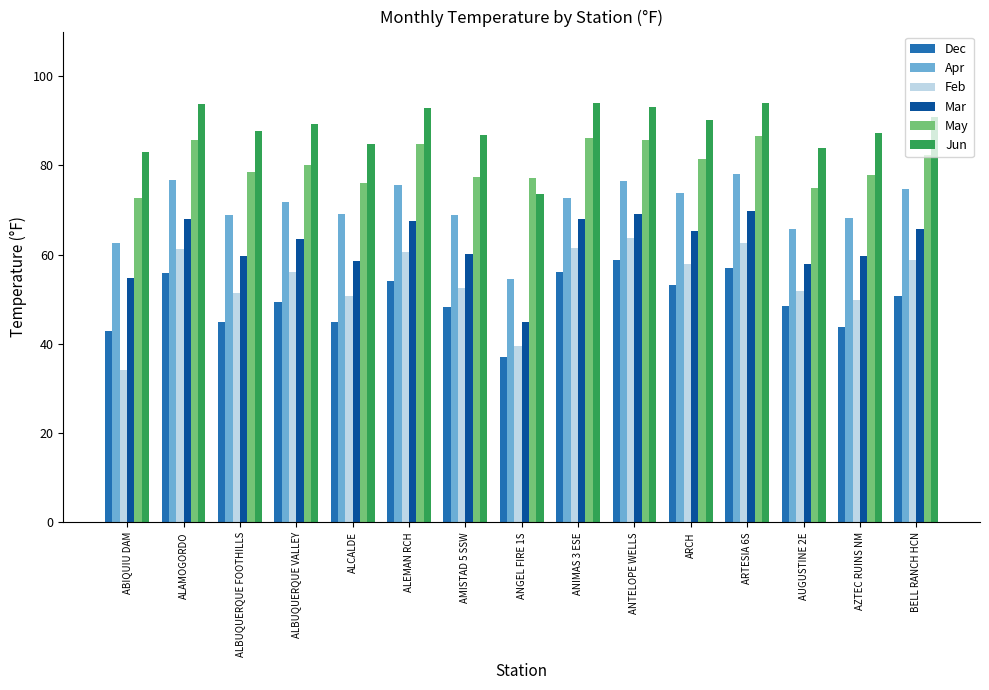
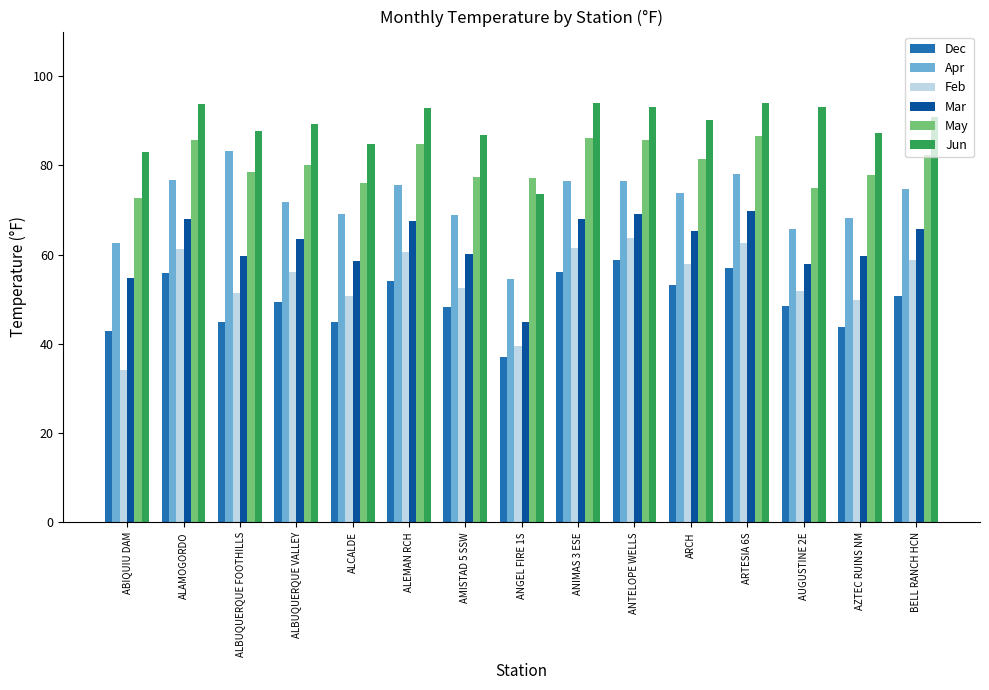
  {
    "Apr": {
      "ABIQUIU DAM": 63,
      "ALAMOGORDO": 77,
-     "ALBUQUERQUE FOOTHILLS": 69,
+     "ALBUQUERQUE FOOTHILLS": 83,
      "ALBUQUERQUE VALLEY": 72,
      "ALCALDE": 69,
      "ALEMAN RCH": 76,
      "AMISTAD 5 SSW": 69,
      "ANGEL FIRE 1S": 55,
-     "ANIMAS 3 ESE": 73,
+     "ANIMAS 3 ESE": 77,
      "ANTELOPE WELLS": 77,
      "ARCH": 74,
      "ARTESIA 6S": 78,
      "AUGUSTINE 2E": 66,
      "AZTEC RUINS NM": 68,
      "BELL RANCH HCN": 75
    },
    "Feb": {
      "ABIQUIU DAM": 34,
      "ALAMOGORDO": 61,
      "ALBUQUERQUE FOOTHILLS": 52,
      "ALBUQUERQUE VALLEY": 56,
      "ALCALDE": 51,
      "ALEMAN RCH": 61,
      "AMISTAD 5 SSW": 53,
      "ANGEL FIRE 1S": 40,
      "ANIMAS 3 ESE": 61,
      "ANTELOPE WELLS": 64,
      "ARCH": 58,
      "ARTESIA 6S": 63,
      "AUGUSTINE 2E": 52,
      "AZTEC RUINS NM": 50,
      "BELL RANCH HCN": 59
    },
    "May": {
      "ABIQUIU DAM": 73,
      "ALAMOGORDO": 86,
      "ALBUQUERQUE FOOTHILLS": 79,
      "ALBUQUERQUE VALLEY": 80,
      "ALCALDE": 76,
      "ALEMAN RCH": 85,
      "AMISTAD 5 SSW": 78,
      "ANGEL FIRE 1S": 77,
      "ANIMAS 3 ESE": 86,
      "ANTELOPE WELLS": 86,
      "ARCH": 81,
      "ARTESIA 6S": 87,
      "AUGUSTINE 2E": 75,
      "AZTEC RUINS NM": 78
    },
    "Jun": {
      "ABIQUIU DAM": 83,
      "ALAMOGORDO": 94,
      "ALBUQUERQUE FOOTHILLS": 88,
      "ALBUQUERQUE VALLEY": 89,
      "ALCALDE": 85,
      "ALEMAN RCH": 93,
      "AMISTAD 5 SSW": 87,
      "ANGEL FIRE 1S": 74,
      "ANIMAS 3 ESE": 94,
      "ANTELOPE WELLS": 93,
      "ARCH": 90,
      "ARTESIA 6S": 94,
-     "AUGUSTINE 2E": 84,
+     "AUGUSTINE 2E": 93,
      "AZTEC RUINS NM": 87
    }
  }
